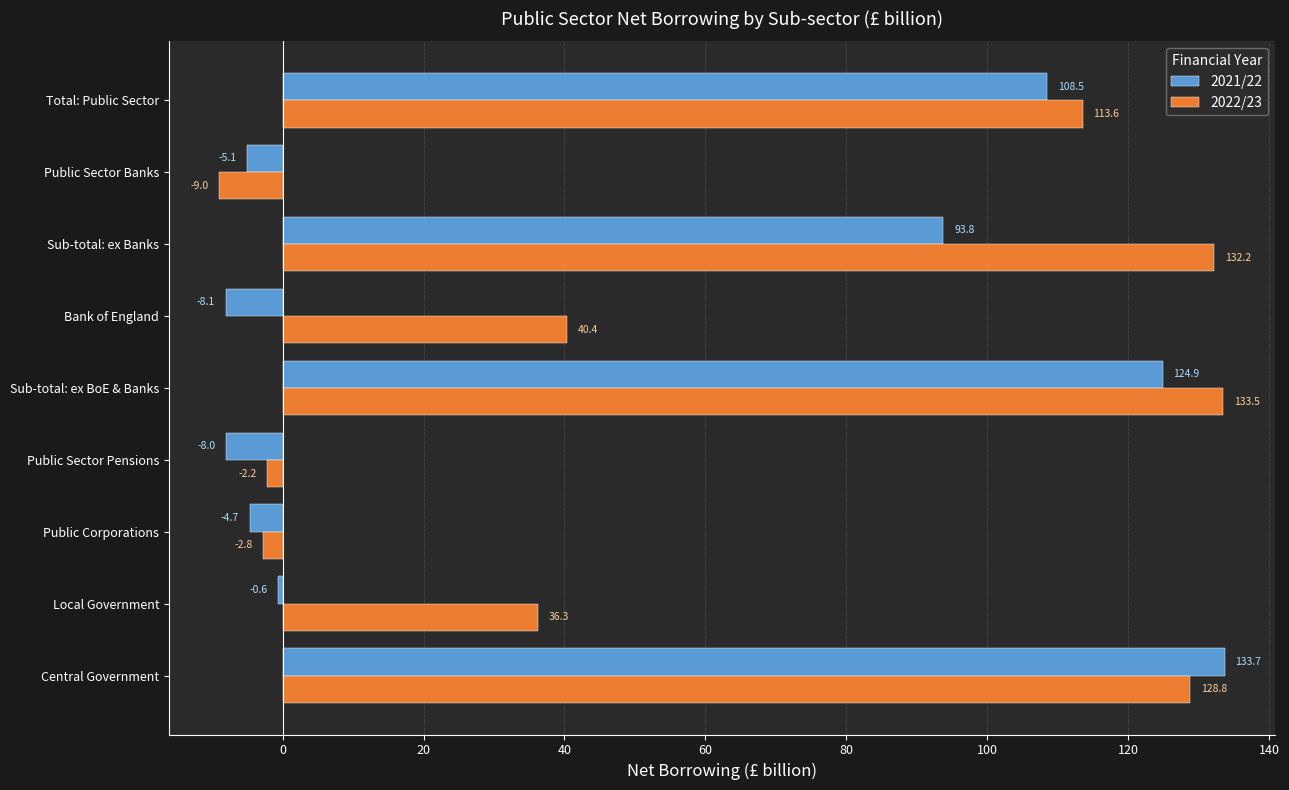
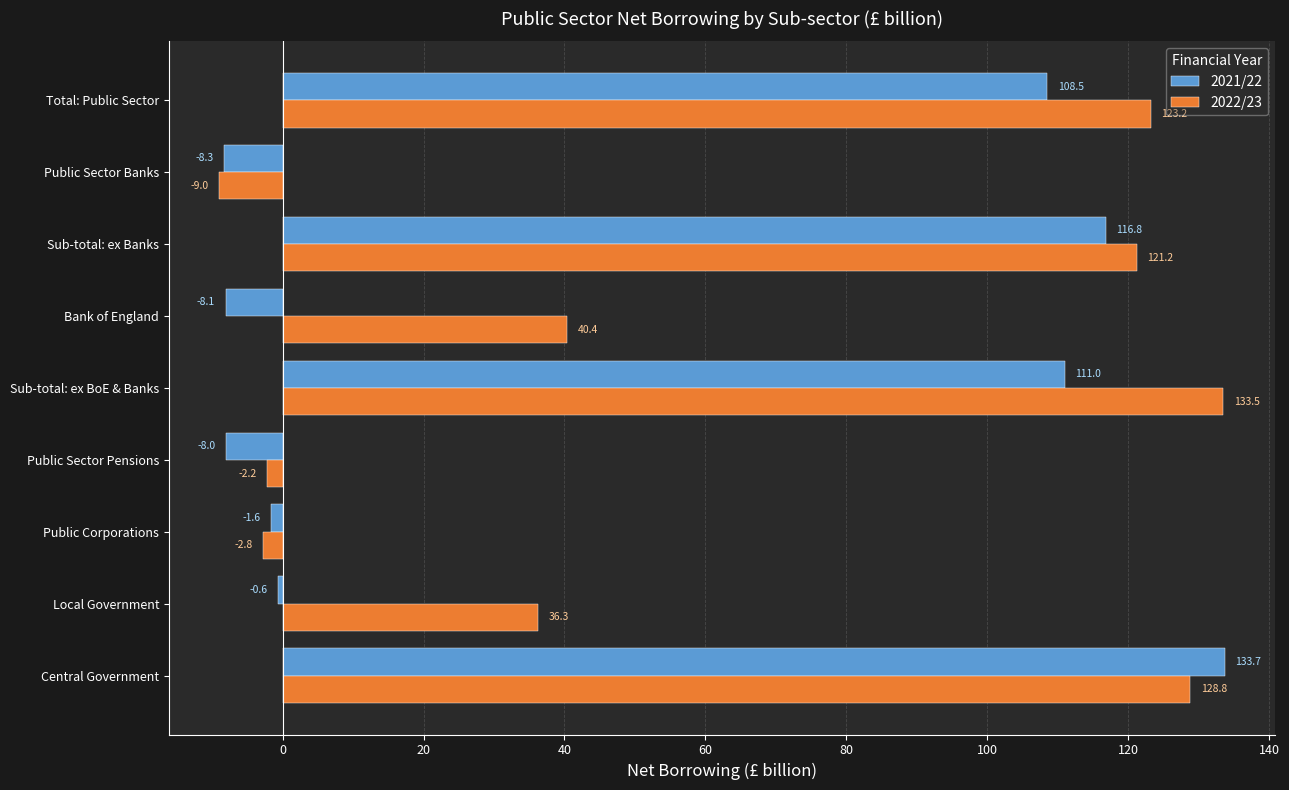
  {
    "2021/22": {
      "Total: Public Sector": 108.5,
-     "Public Sector Banks": -5.1,
-     "Sub-total: ex Banks": 93.8,
+     "Public Sector Banks": -8.3,
+     "Sub-total: ex Banks": 116.8,
      "Bank of England": -8.1,
-     "Sub-total: ex BoE & Banks": 124.9,
+     "Sub-total: ex BoE & Banks": 111.0,
      "Public Sector Pensions": -8.0,
-     "Public Corporations": -4.7,
+     "Public Corporations": -1.6,
      "Local Government": -0.6,
      "Central Government": 133.7
    },
    "2022/23": {
-     "Total: Public Sector": 114,
+     "Total: Public Sector": 123,
      "Public Sector Banks": -9.0,
-     "Sub-total: ex Banks": 132.2,
+     "Sub-total: ex Banks": 121.2,
      "Bank of England": 40.4,
      "Sub-total: ex BoE & Banks": 133.5,
      "Public Sector Pensions": -2.2,
      "Public Corporations": -2.8,
      "Local Government": 36.3,
      "Central Government": 128.8
    }
  }
